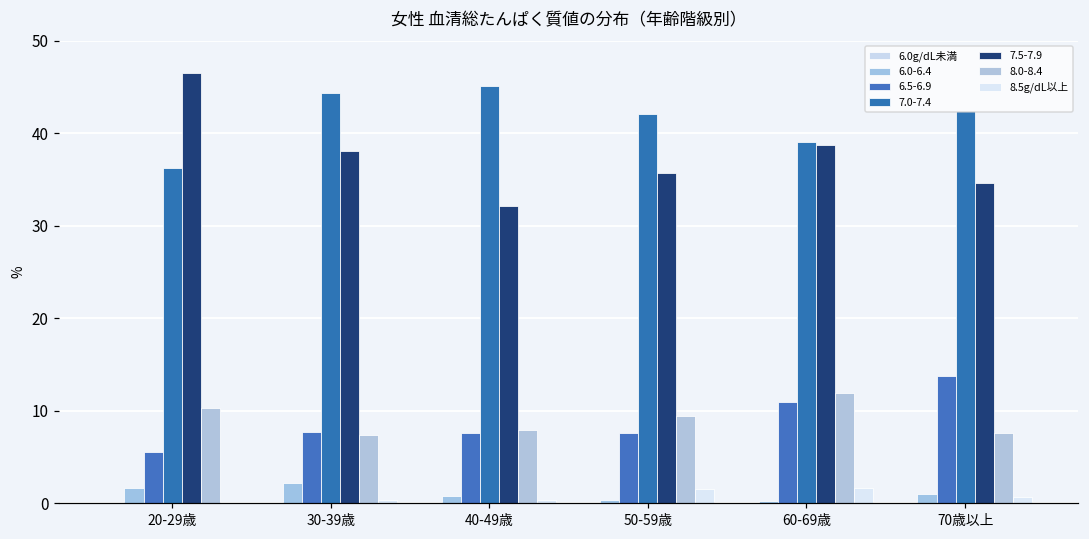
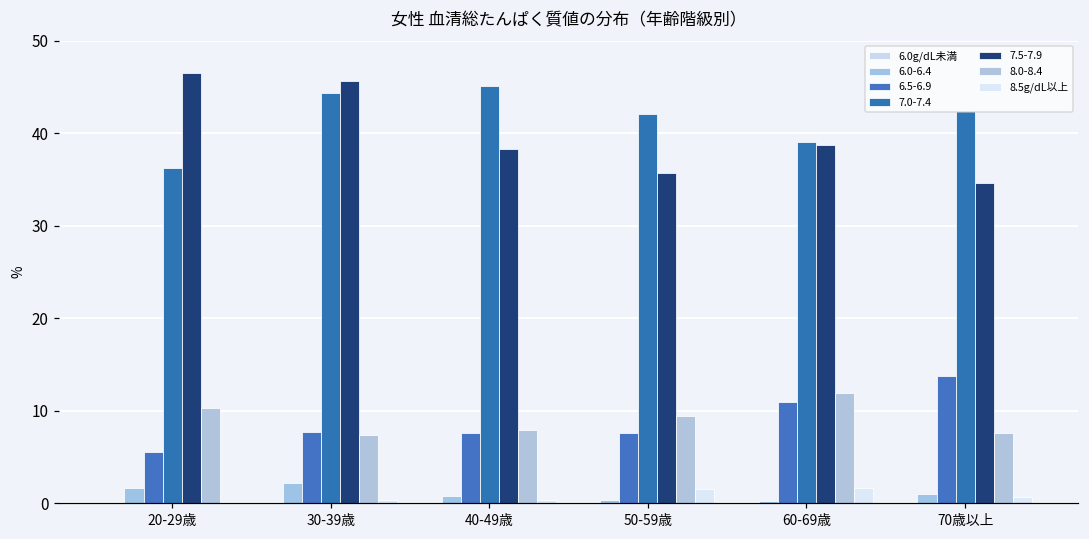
  {
    "7.5-7.9": {
      "20-29歳": 46,
-     "30-39歳": 38,
-     "40-49歳": 32,
+     "30-39歳": 46,
+     "40-49歳": 38,
      "50-59歳": 36,
      "60-69歳": 39,
      "70歳以上": 35
    }
  }
